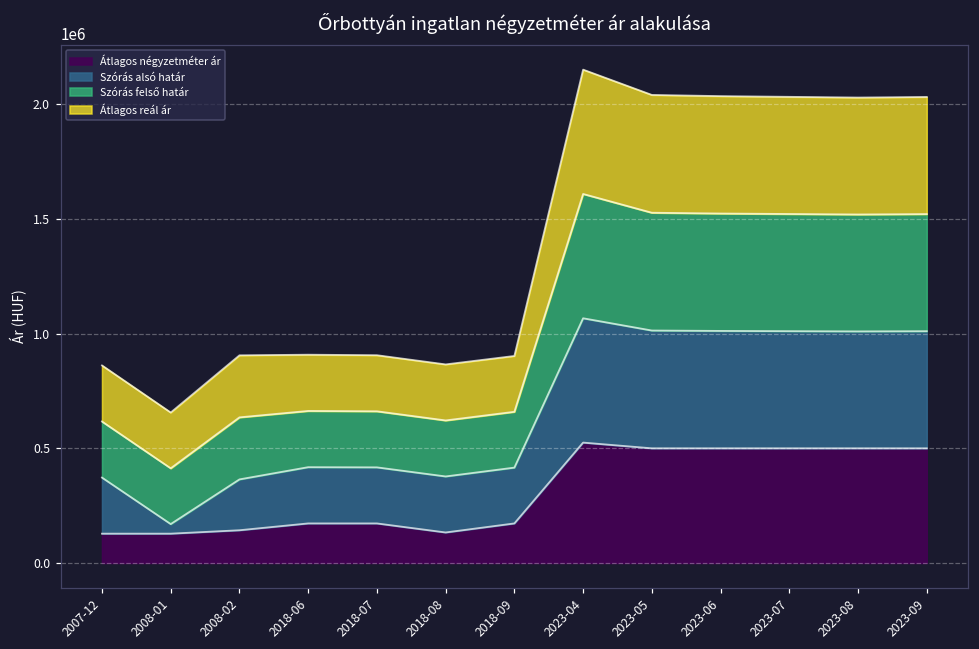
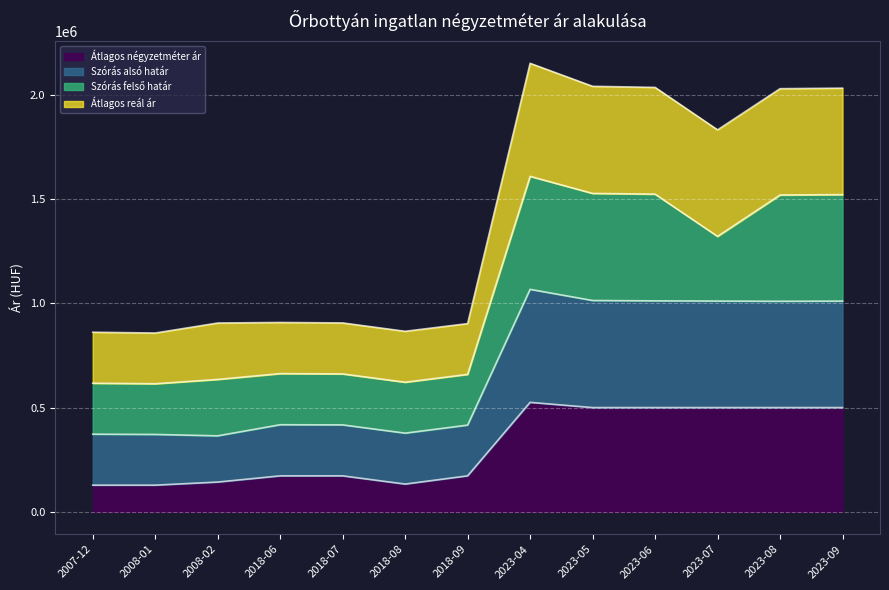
  {
    "Átlagos négyzetméter ár": {
      "2007-12": 130000,
      "2008-01": 130000,
      "2008-02": 140000,
      "2018-06": 170000,
      "2018-07": 170000,
      "2018-08": 130000,
      "2018-09": 170000,
      "2023-04": 530000,
      "2023-05": 500000,
      "2023-06": 500000,
      "2023-07": 500000,
      "2023-08": 500000,
      "2023-09": 500000
    },
    "Szórás alsó határ": {
      "2007-12": 240000,
-     "2008-01": 40000,
+     "2008-01": 240000,
      "2008-02": 220000,
      "2018-06": 250000,
      "2018-07": 240000,
      "2018-08": 240000,
      "2018-09": 240000,
      "2023-04": 540000,
      "2023-05": 510000,
      "2023-06": 510000,
      "2023-07": 510000,
      "2023-08": 510000,
      "2023-09": 510000
    },
    "Szórás felső határ": {
      "2007-12": 240000,
      "2008-01": 240000,
      "2008-02": 270000,
      "2018-06": 250000,
      "2018-07": 240000,
      "2018-08": 240000,
      "2018-09": 240000,
      "2023-04": 540000,
      "2023-05": 510000,
      "2023-06": 510000,
-     "2023-07": 510000,
+     "2023-07": 310000,
      "2023-08": 510000,
      "2023-09": 510000
    },
    "Átlagos reál ár": {
      "2007-12": 240000,
      "2008-01": 240000,
      "2008-02": 270000,
      "2018-06": 250000,
      "2018-07": 240000,
      "2018-08": 240000,
      "2018-09": 240000,
      "2023-04": 540000,
      "2023-05": 510000,
      "2023-06": 510000,
      "2023-07": 510000,
      "2023-08": 510000,
      "2023-09": 510000
    }
  }
